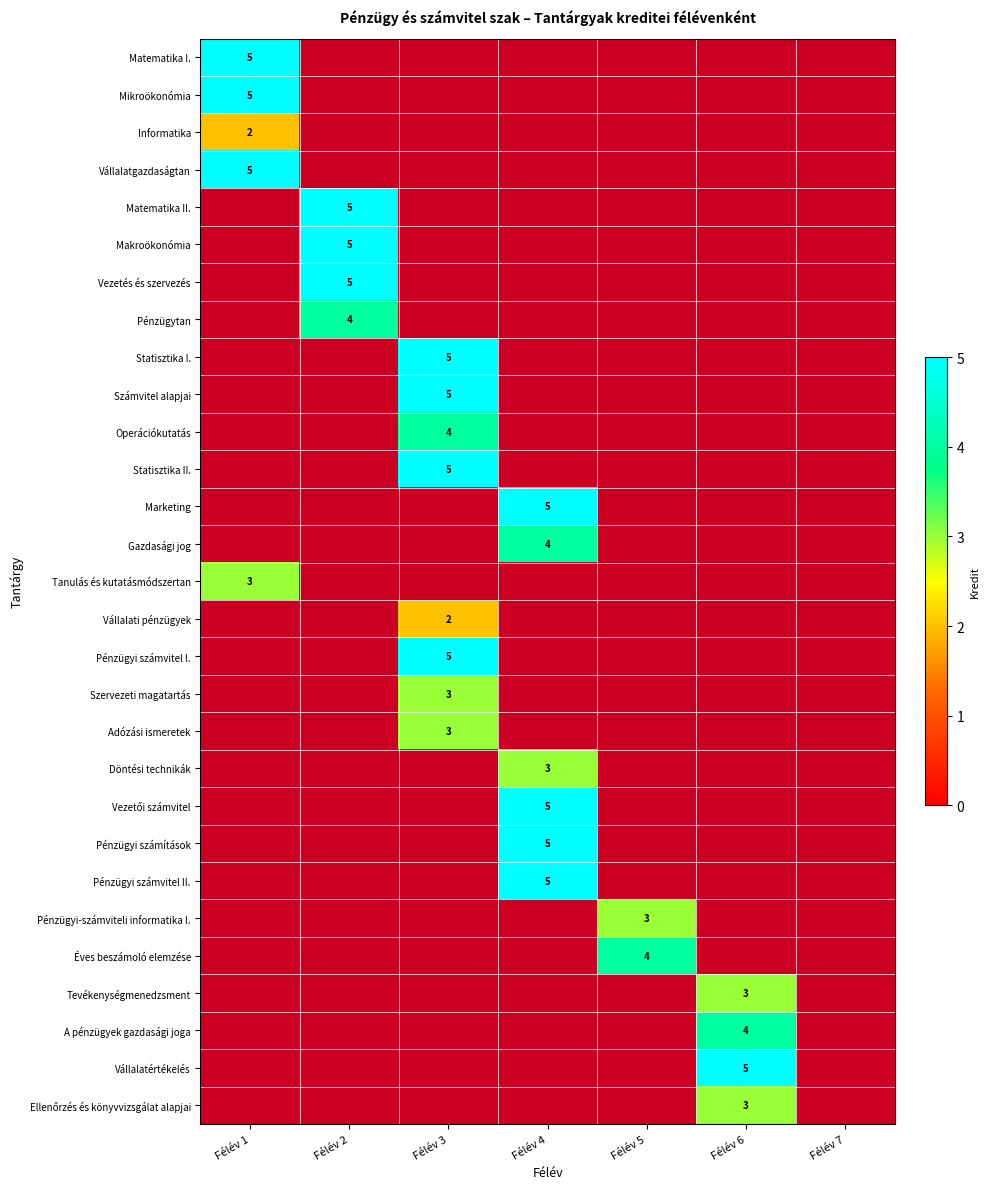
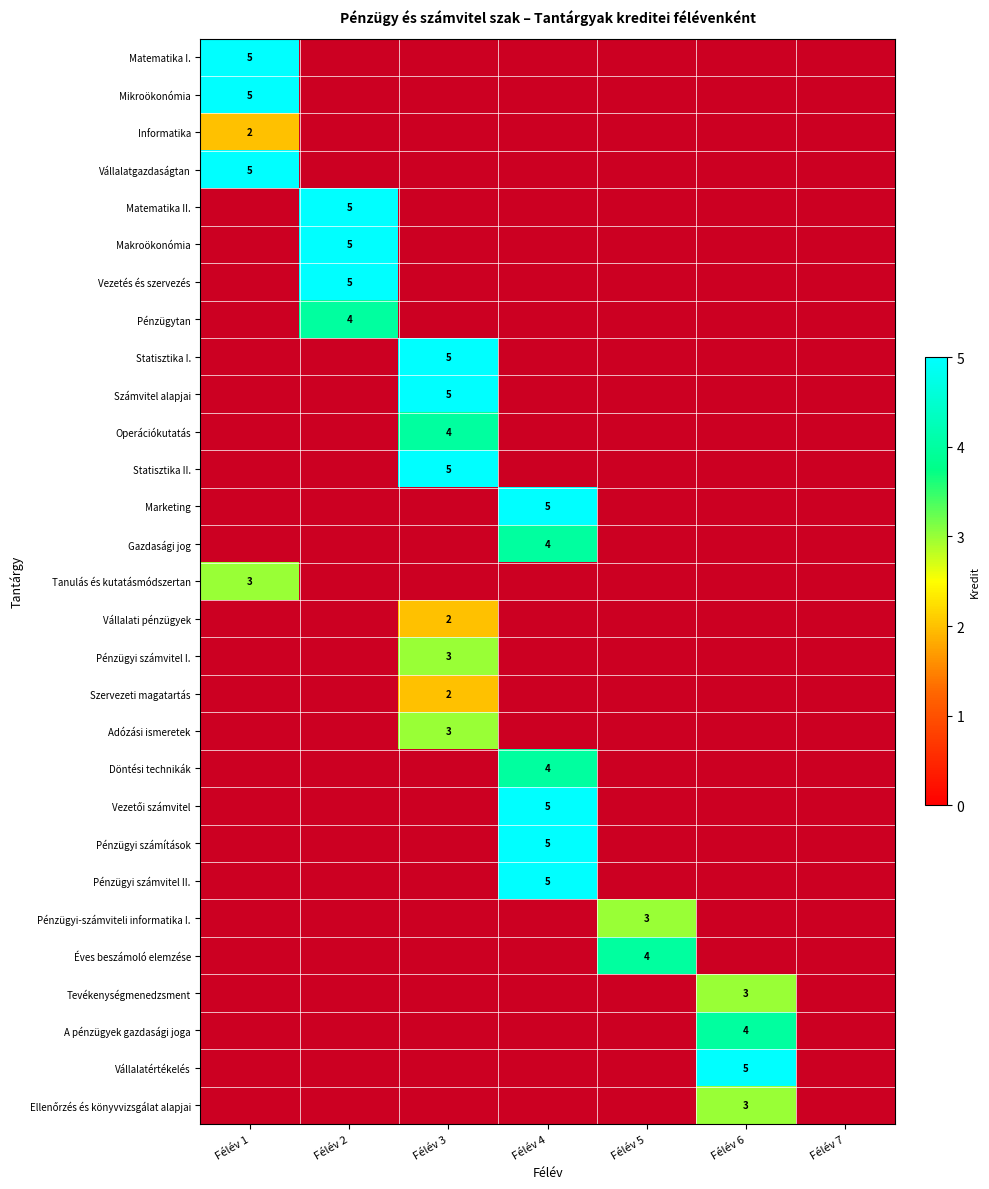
  {
    "Matematika I.": {
      "Félév 1": 5
    },
    "Mikroökonómia": {
      "Félév 1": 5
    },
    "Informatika": {
      "Félév 1": 2
    },
    "Vállalatgazdaságtan": {
      "Félév 1": 5
    },
    "Matematika II.": {
      "Félév 2": 5
    },
    "Makroökonómia": {
      "Félév 2": 5
    },
    "Vezetés és szervezés": {
      "Félév 2": 5
    },
    "Pénzügytan": {
      "Félév 2": 4
    },
    "Statisztika I.": {
      "Félév 3": 5
    },
    "Számvitel alapjai": {
      "Félév 3": 5
    },
    "Operációkutatás": {
      "Félév 3": 4
    },
    "Statisztika II.": {
      "Félév 3": 5
    },
    "Marketing": {
      "Félév 4": 5
    },
    "Gazdasági jog": {
      "Félév 4": 4
    },
    "Tanulás és kutatásmódszertan": {
      "Félév 1": 3
    },
    "Vállalati pénzügyek": {
      "Félév 3": 2
    },
    "Pénzügyi számvitel I.": {
-     "Félév 3": 5
+     "Félév 3": 3
    },
    "Szervezeti magatartás": {
-     "Félév 3": 3
+     "Félév 3": 2
    },
    "Adózási ismeretek": {
      "Félév 3": 3
    },
    "Döntési technikák": {
-     "Félév 4": 3
+     "Félév 4": 4
    },
    "Vezetői számvitel": {
      "Félév 4": 5
    },
    "Pénzügyi számítások": {
      "Félév 4": 5
    },
    "Pénzügyi számvitel II.": {
      "Félév 4": 5
    },
    "Pénzügyi-számviteli informatika I.": {
      "Félév 5": 3
    },
    "Éves beszámoló elemzése": {
      "Félév 5": 4
    },
    "Tevékenységmenedzsment": {
      "Félév 6": 3
    },
    "A pénzügyek gazdasági joga": {
      "Félév 6": 4
    },
    "Vállalatértékelés": {
      "Félév 6": 5
    },
    "Ellenőrzés és könyvvizsgálat alapjai": {
      "Félév 6": 3
    }
  }
